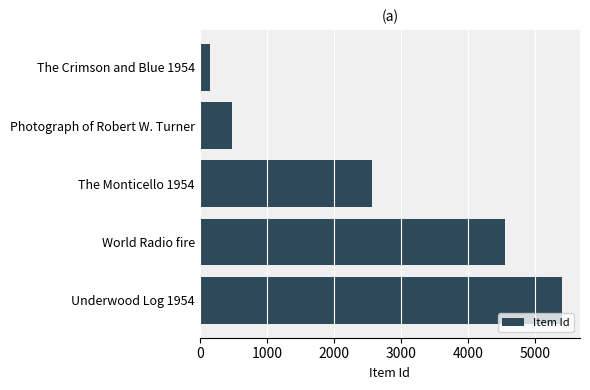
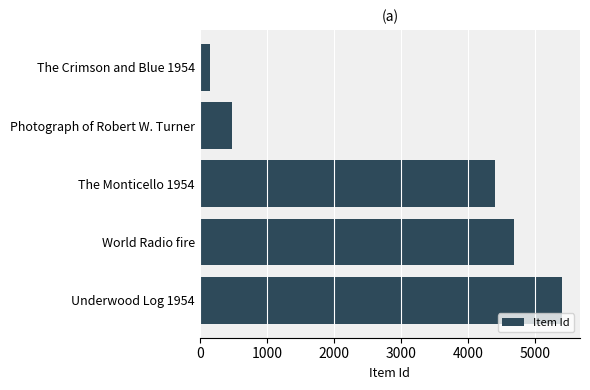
  {
    "The Crimson and Blue 1954": 200,
    "Photograph of Robert W. Turner": 500,
-   "The Monticello 1954": 2600,
-   "World Radio fire": 4600,
+   "The Monticello 1954": 4400,
+   "World Radio fire": 4700,
    "Underwood Log 1954": 5400
  }
